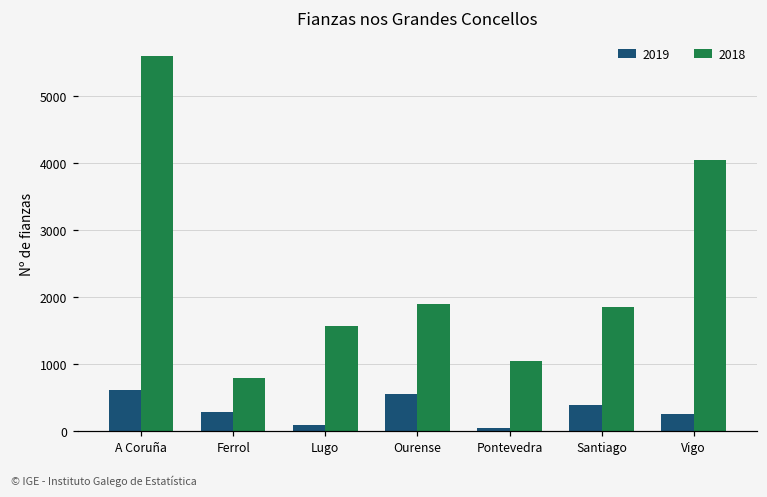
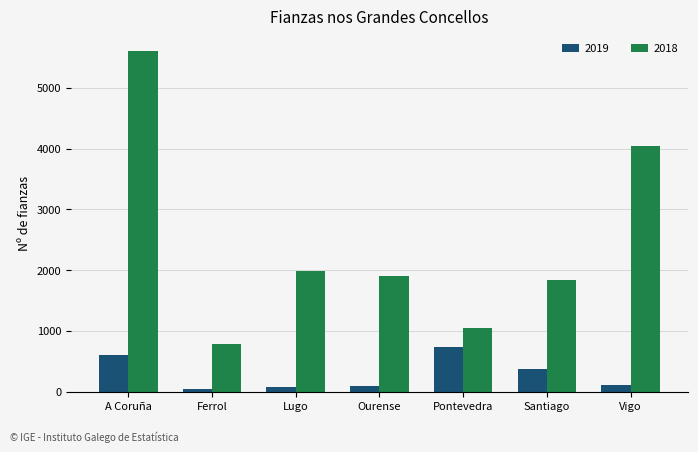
  {
    "2019": {
      "A Coruña": 600,
-     "Ferrol": 300,
+     "Ferrol": 100,
      "Lugo": 100,
-     "Ourense": 600,
-     "Pontevedra": 0,
+     "Ourense": 100,
+     "Pontevedra": 700,
      "Santiago": 400,
-     "Vigo": 300
+     "Vigo": 100
    },
    "2018": {
      "A Coruña": 5600,
      "Ferrol": 800,
-     "Lugo": 1600,
+     "Lugo": 2000,
      "Ourense": 1900,
      "Pontevedra": 1000,
      "Santiago": 1800,
      "Vigo": 4100
    }
  }
